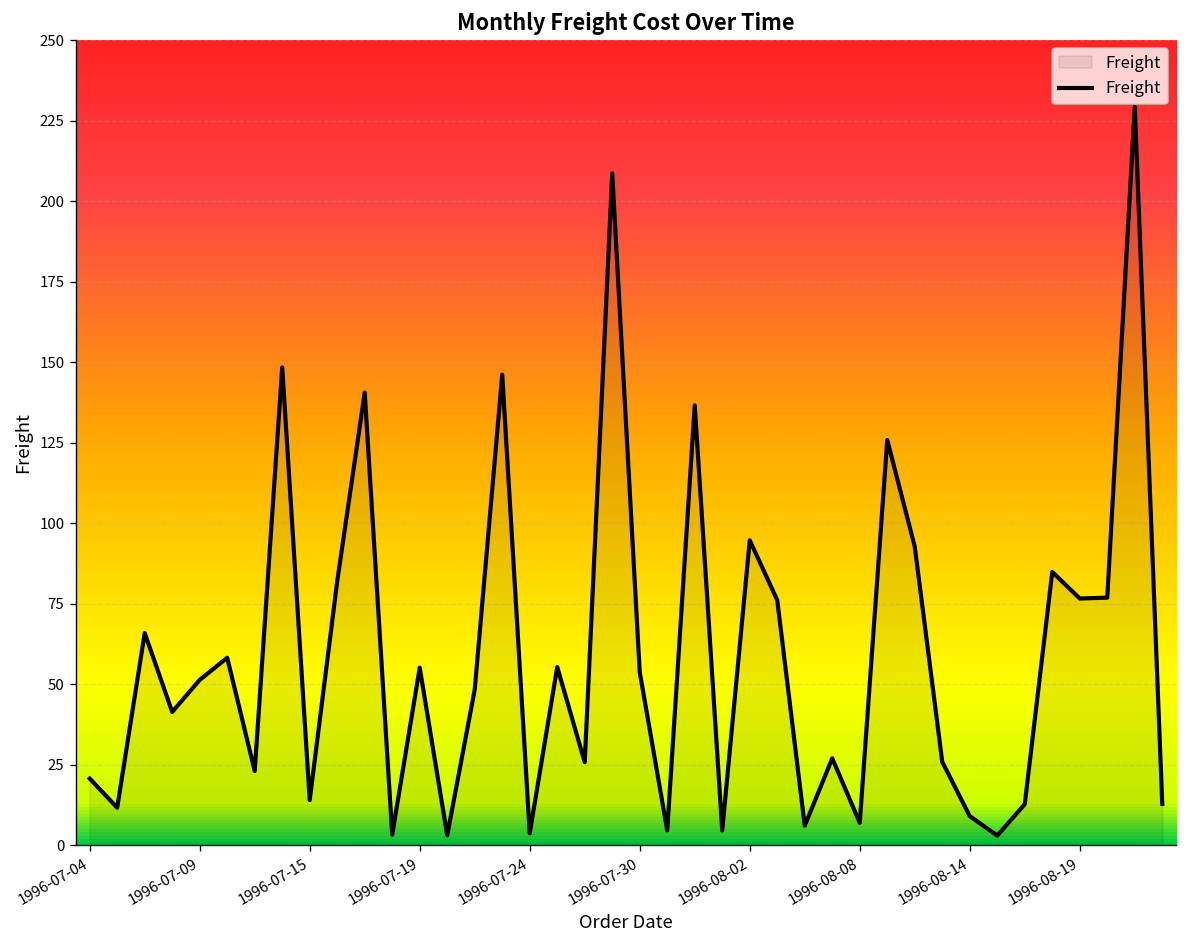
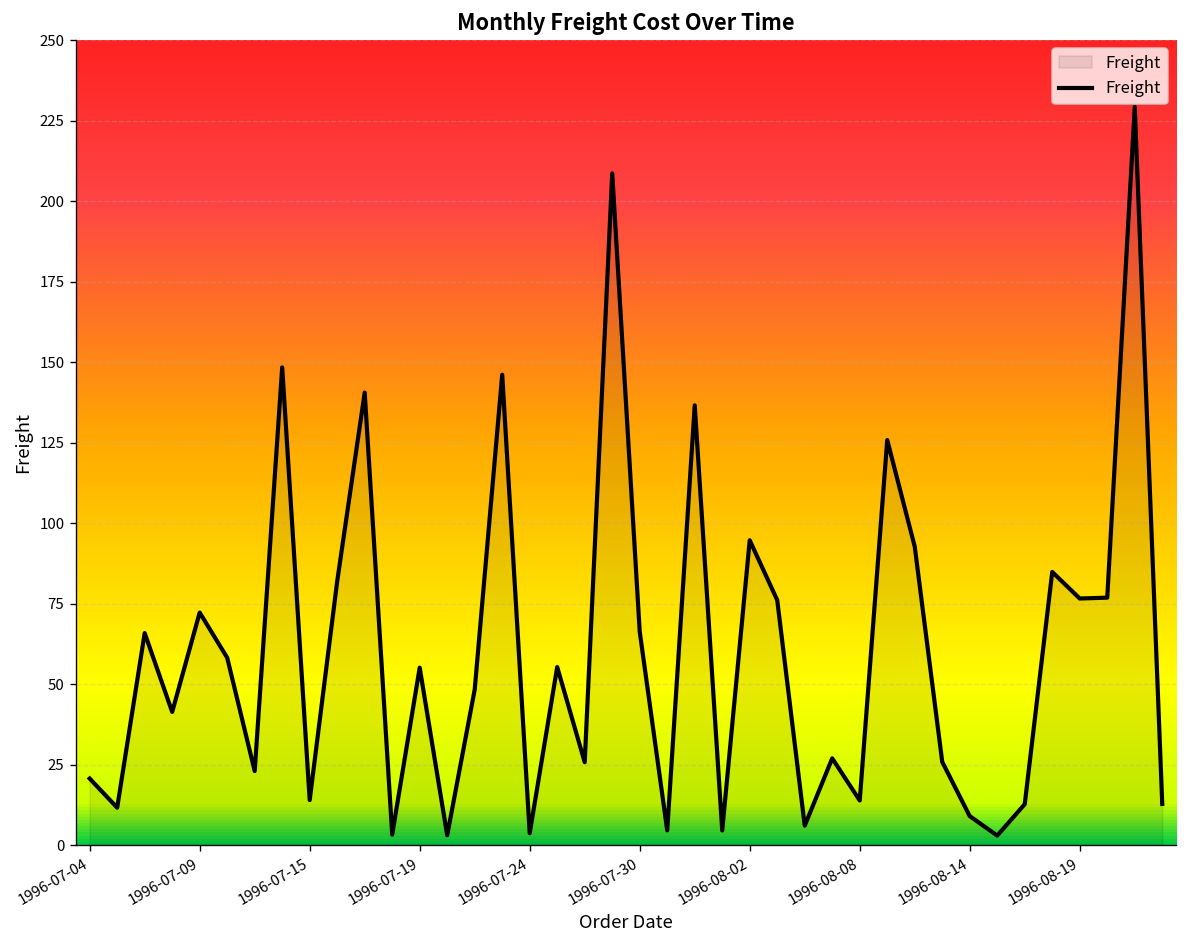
  {
    "1996-07-04": 21,
-   "1996-07-09": 51,
+   "1996-07-09": 72,
    "1996-07-15": 14,
    "1996-07-24": 4,
-   "1996-07-30": 54,
+   "1996-07-30": 66,
    "1996-08-02": 95,
-   "1996-08-08": 7,
+   "1996-08-08": 14,
    "1996-08-19": 77
  }
